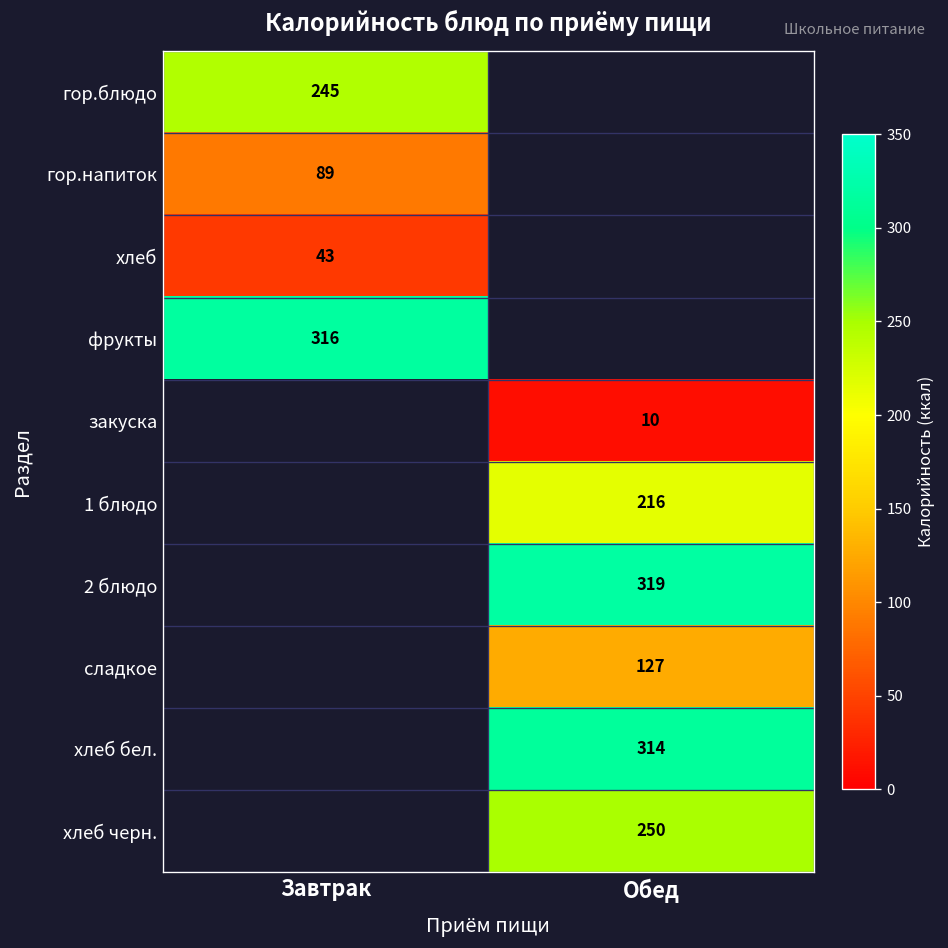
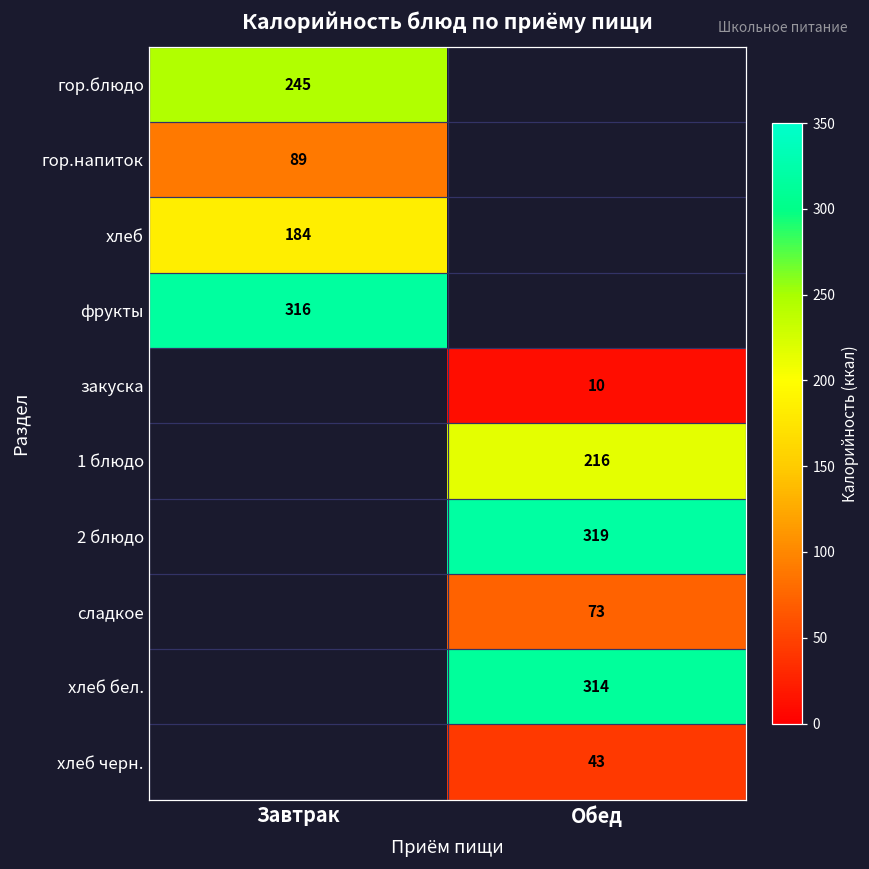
  {
    "гор.блюдо": {
      "Завтрак": 245
    },
    "гор.напиток": {
      "Завтрак": 89
    },
    "хлеб": {
-     "Завтрак": 43
+     "Завтрак": 184
    },
    "фрукты": {
      "Завтрак": 316
    },
    "закуска": {
      "Обед": 10
    },
    "1 блюдо": {
      "Обед": 216
    },
    "2 блюдо": {
      "Обед": 319
    },
    "сладкое": {
-     "Обед": 127
+     "Обед": 73
    },
    "хлеб бел.": {
      "Обед": 314
    },
    "хлеб черн.": {
-     "Обед": 250
+     "Обед": 43
    }
  }
